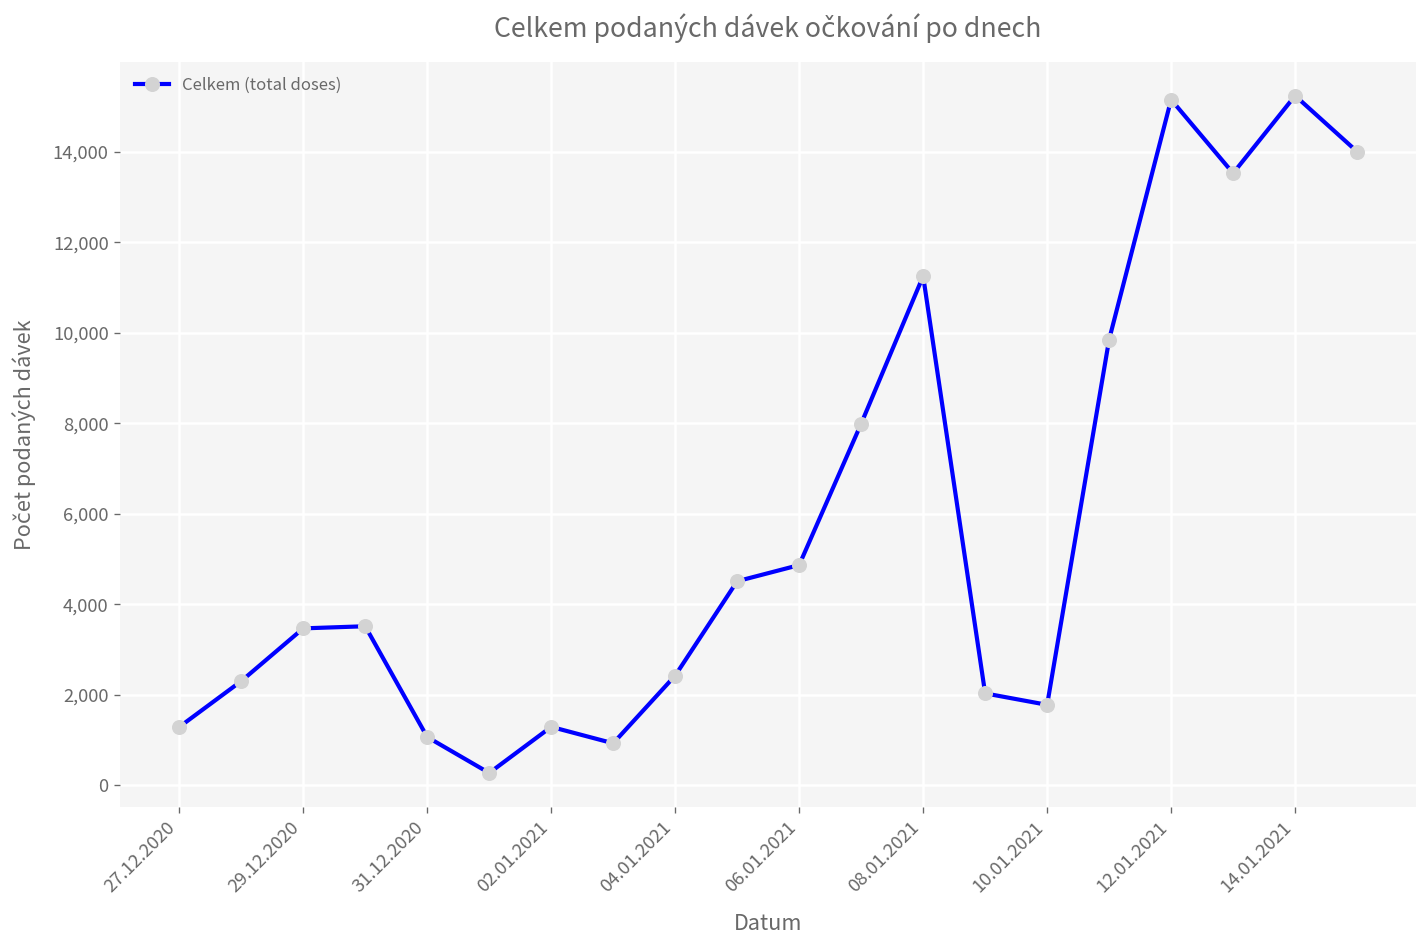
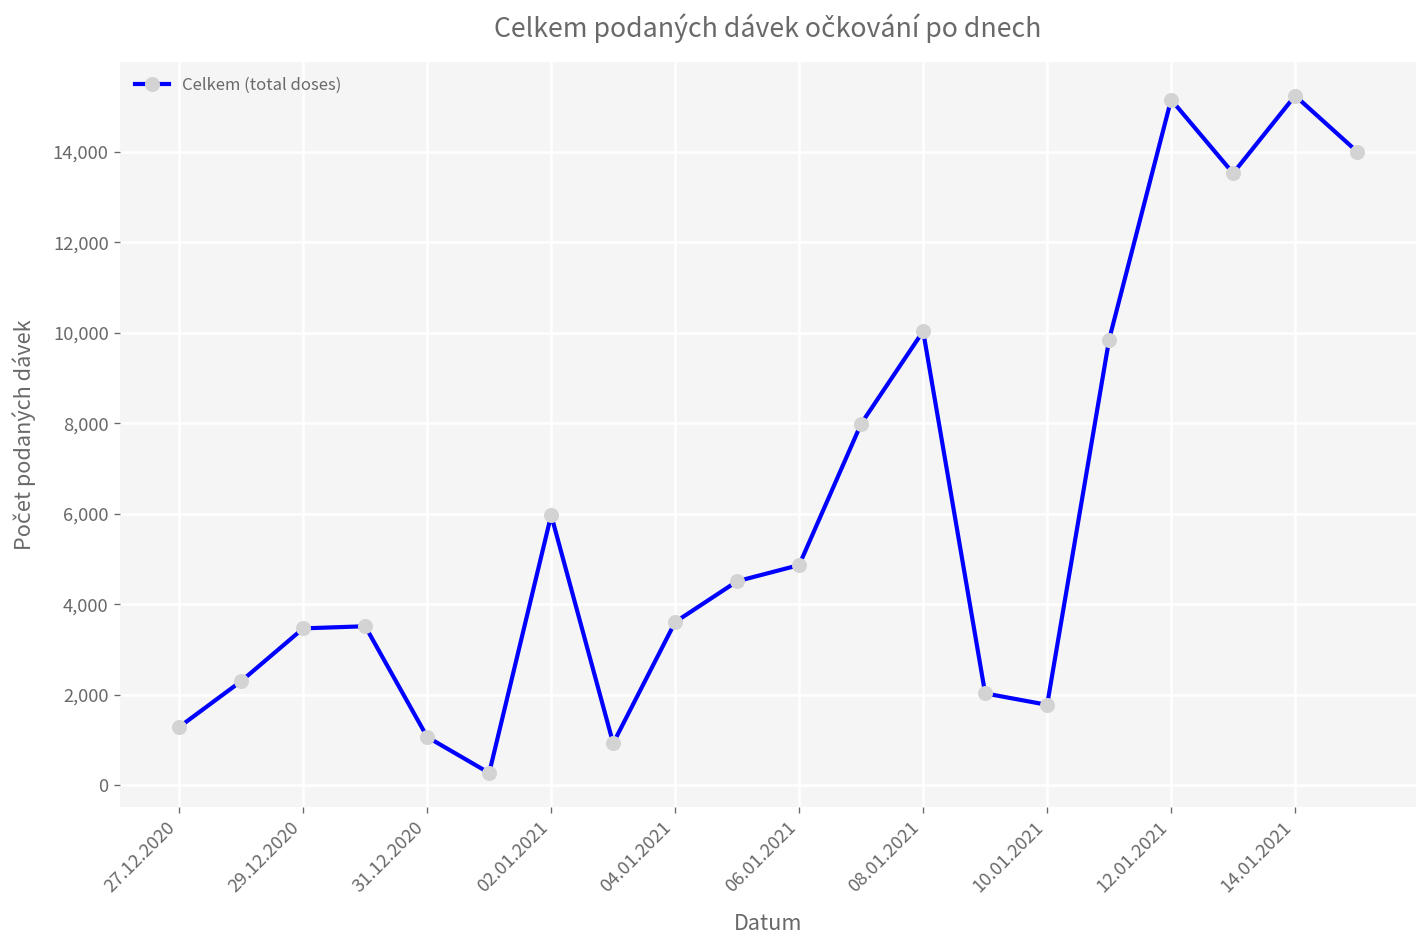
  {
    "27.12.2020": "1,300",
    "29.12.2020": "3,500",
    "31.12.2020": "1,100",
-   "02.01.2021": "1,300",
-   "04.01.2021": "2,400",
+   "02.01.2021": "6,000",
+   "04.01.2021": "3,600",
    "06.01.2021": "4,900",
-   "08.01.2021": "11,300",
+   "08.01.2021": "10,000",
    "10.01.2021": "1,800",
    "12.01.2021": "15,200",
    "14.01.2021": "15,200"
  }
